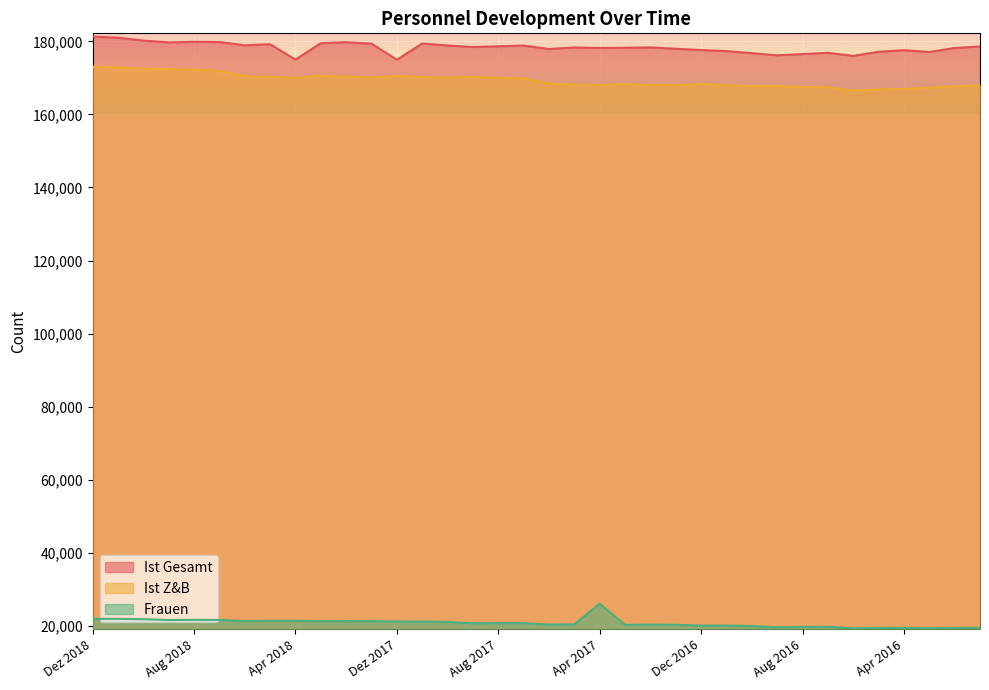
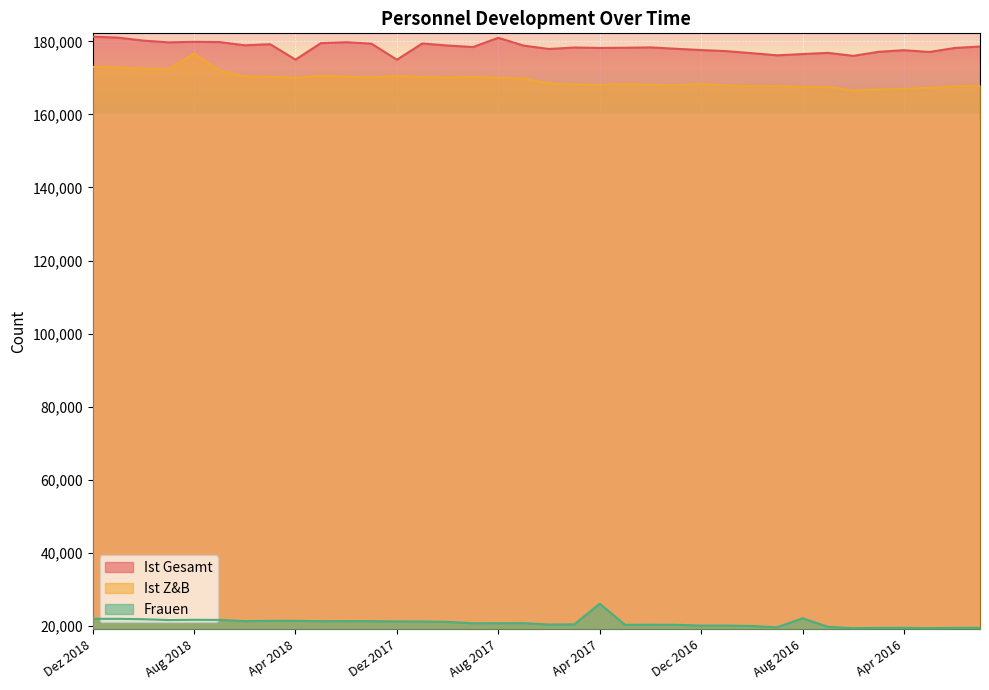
  {
    "Ist Gesamt": {
      "Dez 2018": "181,000",
      "Aug 2018": "180,000",
      "Apr 2018": "175,000",
      "Dez 2017": "175,000",
-     "Aug 2017": "179,000",
+     "Aug 2017": "181,000",
      "Apr 2017": "178,000",
      "Dec 2016": "178,000",
      "Aug 2016": "177,000",
      "Apr 2016": "178,000"
    },
    "Ist Z&B": {
      "Dez 2018": "173,000",
-     "Aug 2018": "172,000",
+     "Aug 2018": "177,000",
      "Apr 2018": "170,000",
      "Dez 2017": "171,000",
      "Aug 2017": "170,000",
      "Apr 2017": "168,000",
      "Dec 2016": "168,000",
      "Aug 2016": "168,000",
      "Apr 2016": "167,000"
    },
    "Frauen": {
      "Dez 2018": "22,000",
      "Apr 2018": "21,000",
      "Dez 2017": "21,000",
      "Aug 2017": "21,000",
      "Apr 2017": "26,000",
      "Dec 2016": "20,000",
-     "Aug 2016": "20,000",
+     "Aug 2016": "22,000",
      "Apr 2016": "19,000"
    }
  }
